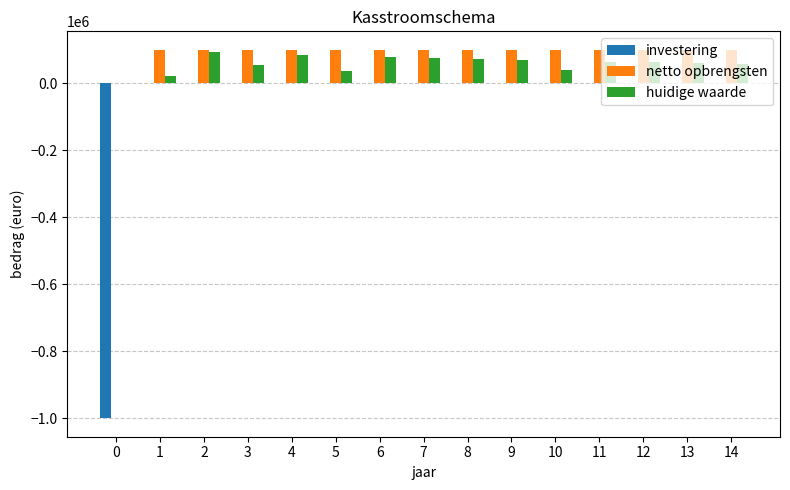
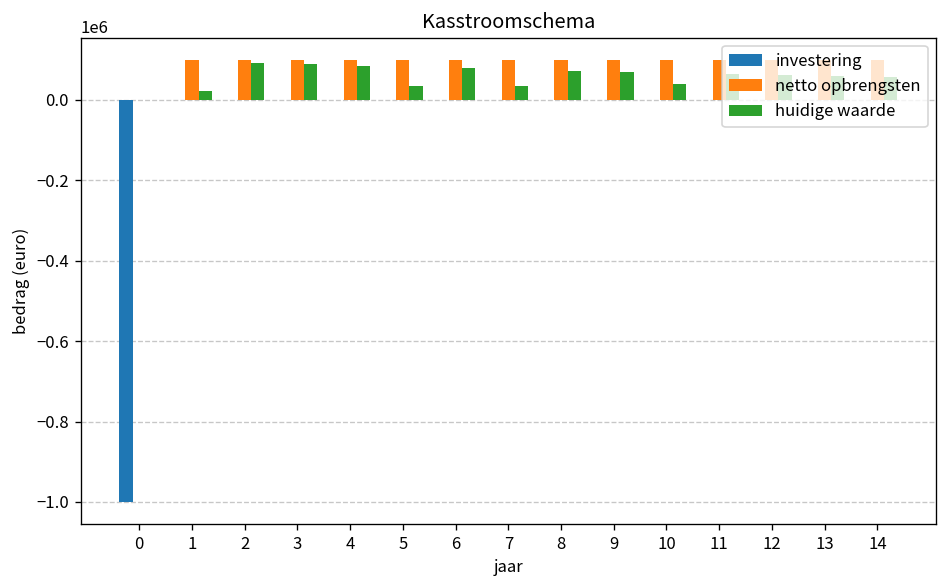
  {
    "investering": {
      "0": -1000000,
      "1": 0,
      "2": 0,
      "3": 0,
      "4": 0,
      "5": 0,
      "6": 0,
      "7": 0,
      "8": 0,
      "9": 0,
      "10": 0,
      "11": 0
    },
    "netto opbrengsten": {
      "0": 0,
      "1": 100000,
      "2": 100000,
      "3": 100000,
      "4": 100000,
      "5": 100000,
      "6": 100000,
      "7": 100000,
      "8": 100000,
      "9": 100000,
      "10": 100000,
      "11": 100000
    },
    "huidige waarde": {
      "0": 0,
      "1": 20000,
      "2": 90000,
-     "3": 50000,
+     "3": 90000,
      "4": 90000,
      "5": 40000,
      "6": 80000,
-     "7": 80000,
+     "7": 40000,
      "8": 70000,
      "9": 70000,
      "10": 40000
    }
  }
